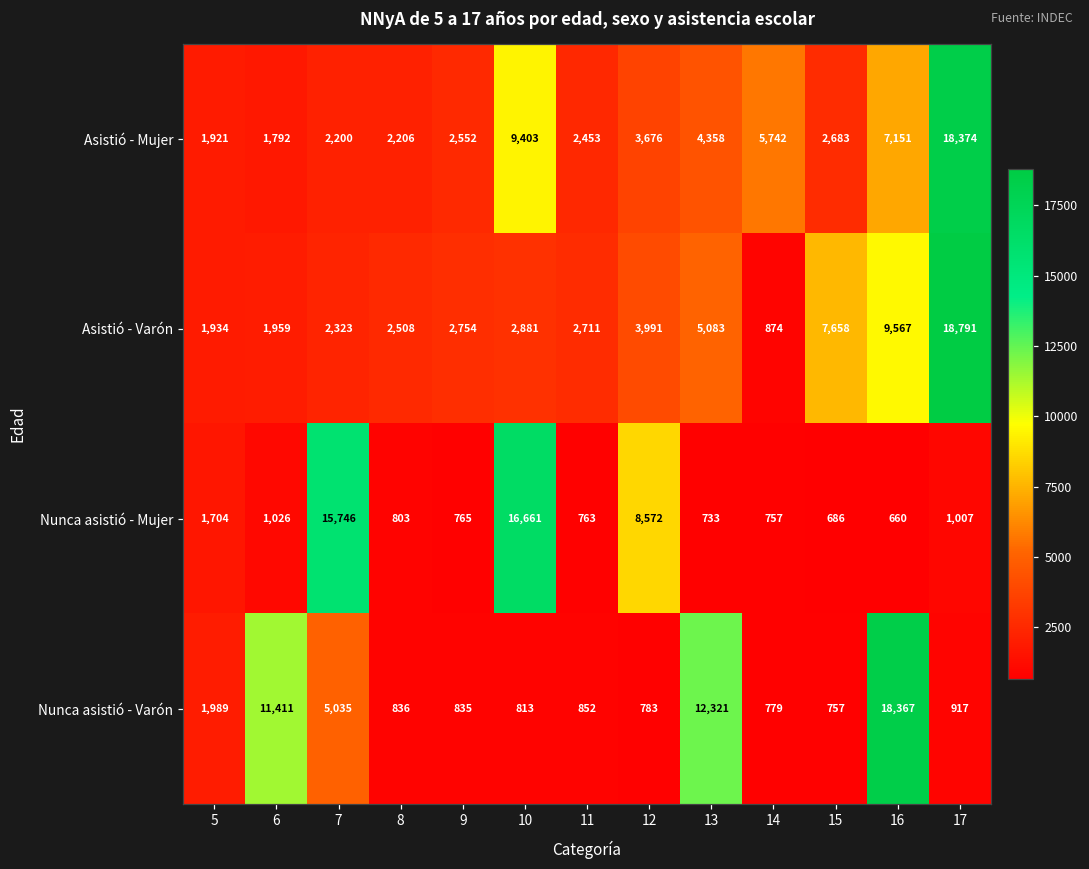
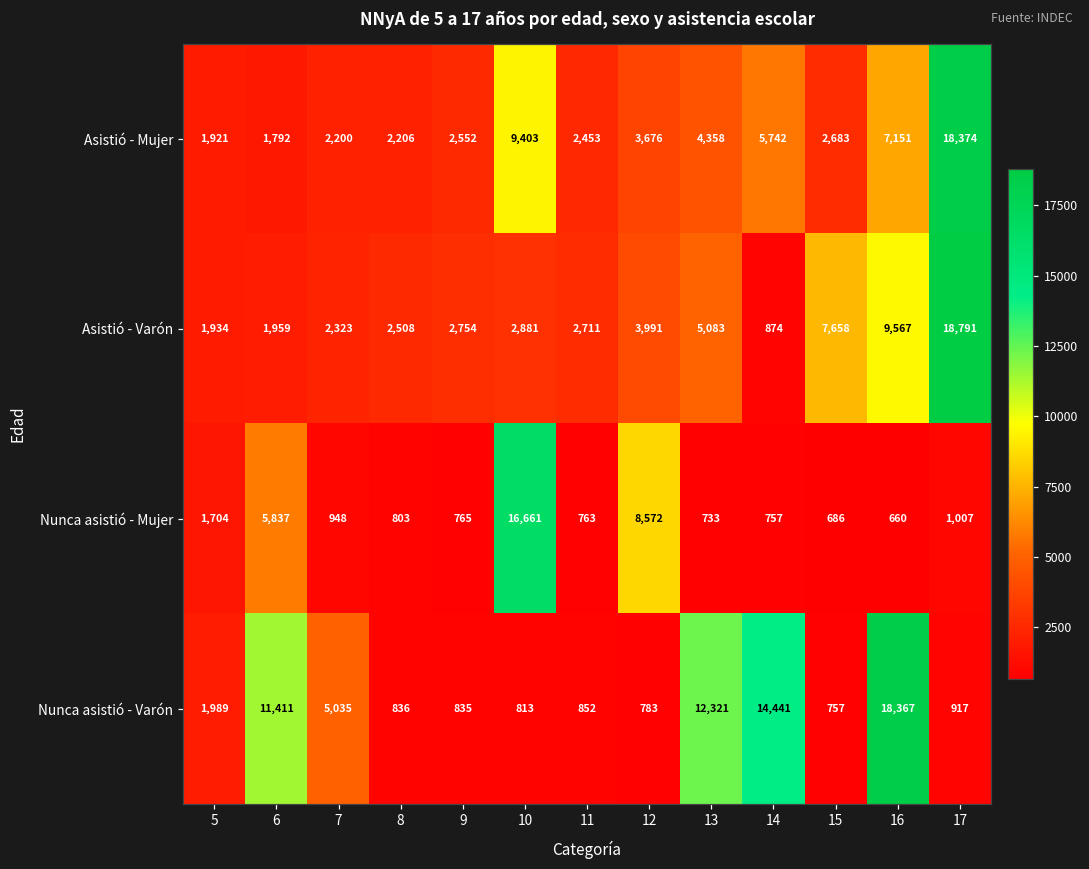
  {
    "Asistió - Mujer": {
      "5": "1,921",
      "6": "1,792",
      "7": "2,200",
      "8": "2,206",
      "9": "2,552",
      "10": "9,403",
      "11": "2,453",
      "12": "3,676",
      "13": "4,358",
      "14": "5,742",
      "15": "2,683",
      "16": "7,151",
      "17": "18,374"
    },
    "Asistió - Varón": {
      "5": "1,934",
      "6": "1,959",
      "7": "2,323",
      "8": "2,508",
      "9": "2,754",
      "10": "2,881",
      "11": "2,711",
      "12": "3,991",
      "13": "5,083",
      "14": "874",
      "15": "7,658",
      "16": "9,567",
      "17": "18,791"
    },
    "Nunca asistió - Mujer": {
      "5": "1,704",
-     "6": "1,026",
-     "7": "15,746",
+     "6": "5,837",
+     "7": "948",
      "8": "803",
      "9": "765",
      "10": "16,661",
      "11": "763",
      "12": "8,572",
      "13": "733",
      "14": "757",
      "15": "686",
      "16": "660",
      "17": "1,007"
    },
    "Nunca asistió - Varón": {
      "5": "1,989",
      "6": "11,411",
      "7": "5,035",
      "8": "836",
      "9": "835",
      "10": "813",
      "11": "852",
      "12": "783",
      "13": "12,321",
-     "14": "779",
+     "14": "14,441",
      "15": "757",
      "16": "18,367",
      "17": "917"
    }
  }
